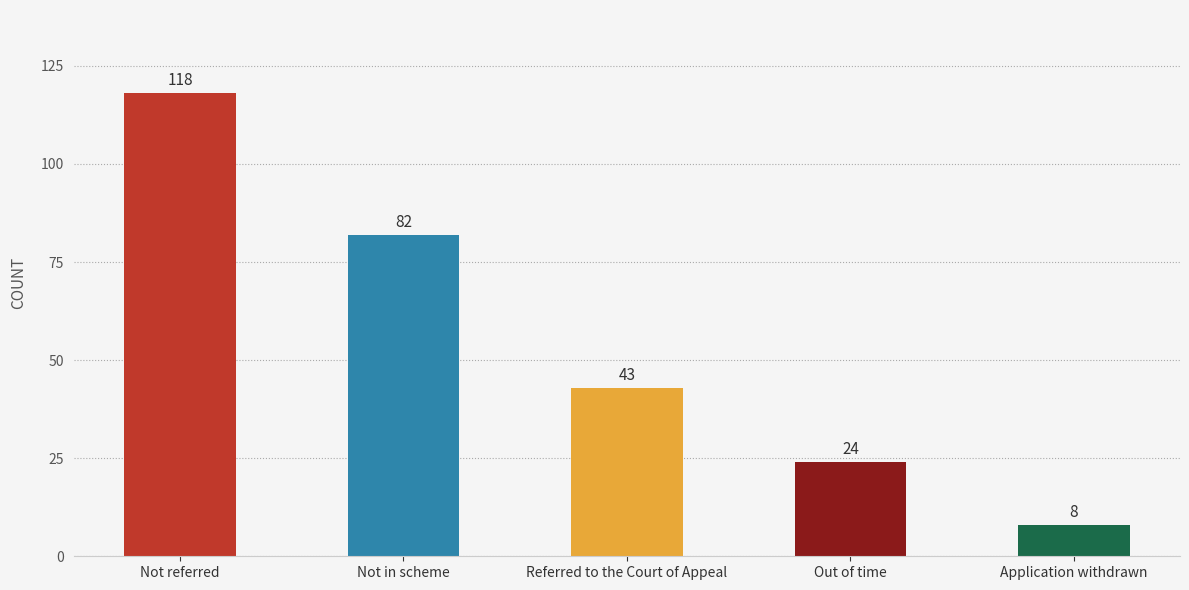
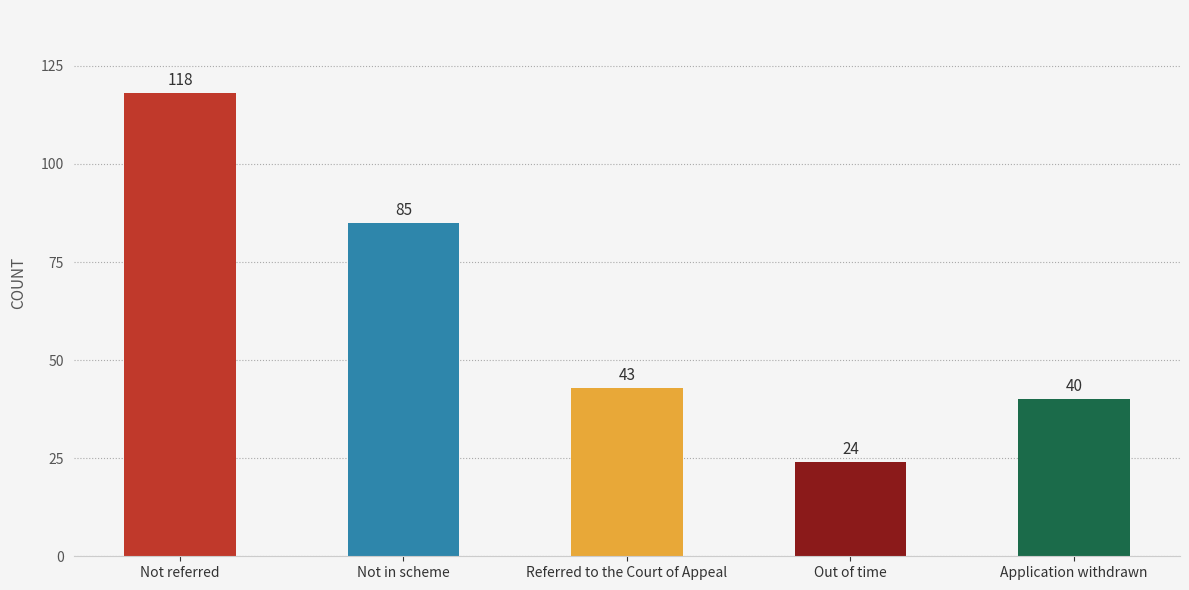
  {
    "Not referred": 118,
-   "Not in scheme": 82,
+   "Not in scheme": 85,
    "Referred to the Court of Appeal": 43,
    "Out of time": 24,
-   "Application withdrawn": 8
+   "Application withdrawn": 40
  }
